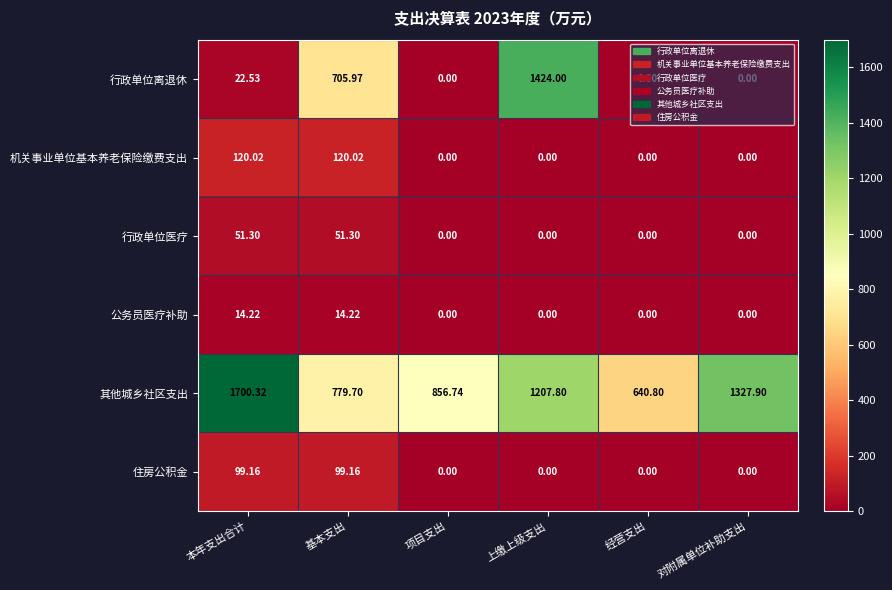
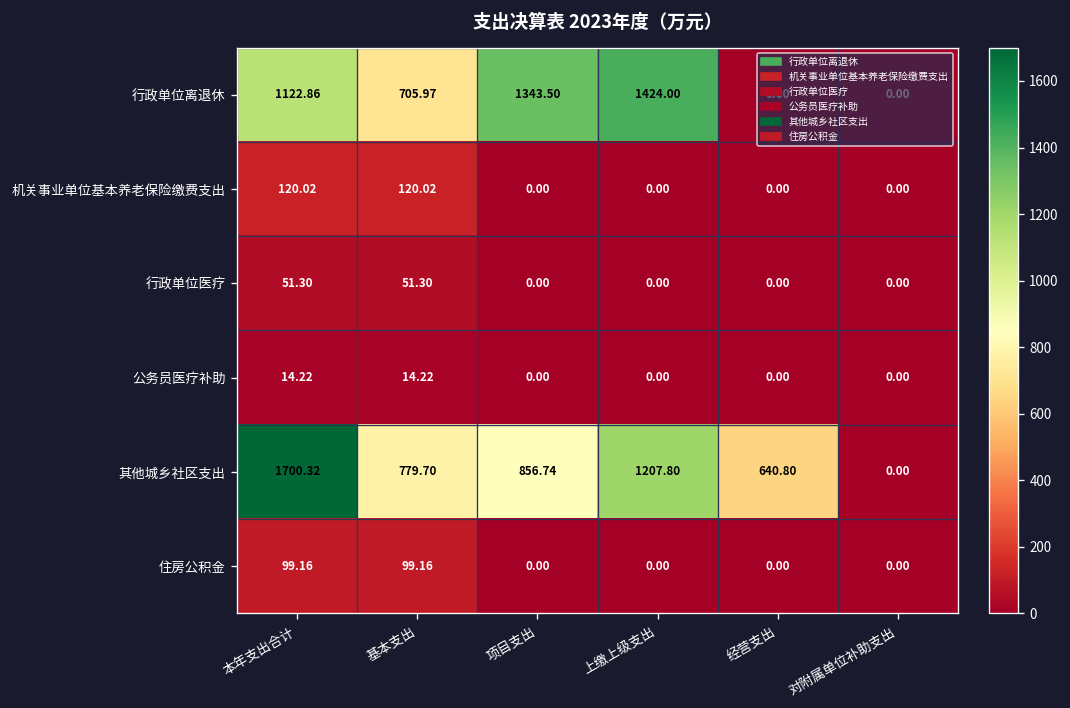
  {
    "行政单位离退休": {
-     "本年支出合计": 22.53,
+     "本年支出合计": 1122.86,
      "基本支出": 705.97,
-     "项目支出": 0.00,
+     "项目支出": 1343.50,
      "上缴上级支出": 1424.00
    },
    "机关事业单位基本养老保险缴费支出": {
      "本年支出合计": 120.02,
      "基本支出": 120.02,
      "项目支出": 0.00,
      "上缴上级支出": 0.00,
      "经营支出": 0.00,
      "对附属单位补助支出": 0.00
    },
    "行政单位医疗": {
      "本年支出合计": 51.30,
      "基本支出": 51.30,
      "项目支出": 0.00,
      "上缴上级支出": 0.00,
      "经营支出": 0.00,
      "对附属单位补助支出": 0.00
    },
    "公务员医疗补助": {
      "本年支出合计": 14.22,
      "基本支出": 14.22,
      "项目支出": 0.00,
      "上缴上级支出": 0.00,
      "经营支出": 0.00,
      "对附属单位补助支出": 0.00
    },
    "其他城乡社区支出": {
      "本年支出合计": 1700.32,
      "基本支出": 779.70,
      "项目支出": 856.74,
      "上缴上级支出": 1207.80,
      "经营支出": 640.80,
-     "对附属单位补助支出": 1327.90
+     "对附属单位补助支出": 0.00
    },
    "住房公积金": {
      "本年支出合计": 99.16,
      "基本支出": 99.16,
      "项目支出": 0.00,
      "上缴上级支出": 0.00,
      "经营支出": 0.00,
      "对附属单位补助支出": 0.00
    }
  }
